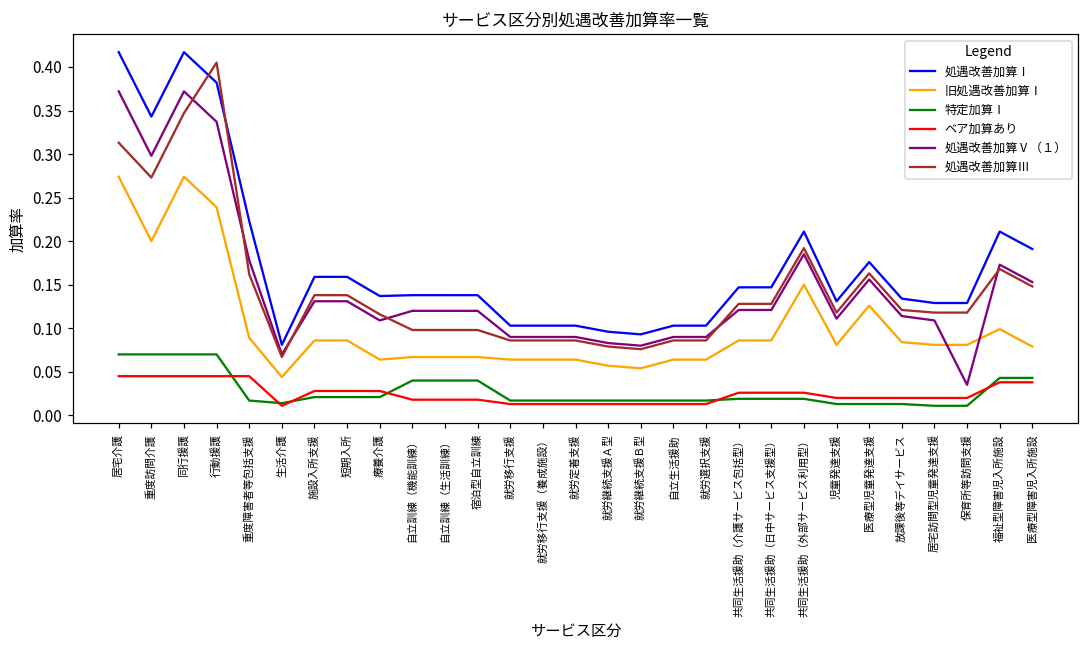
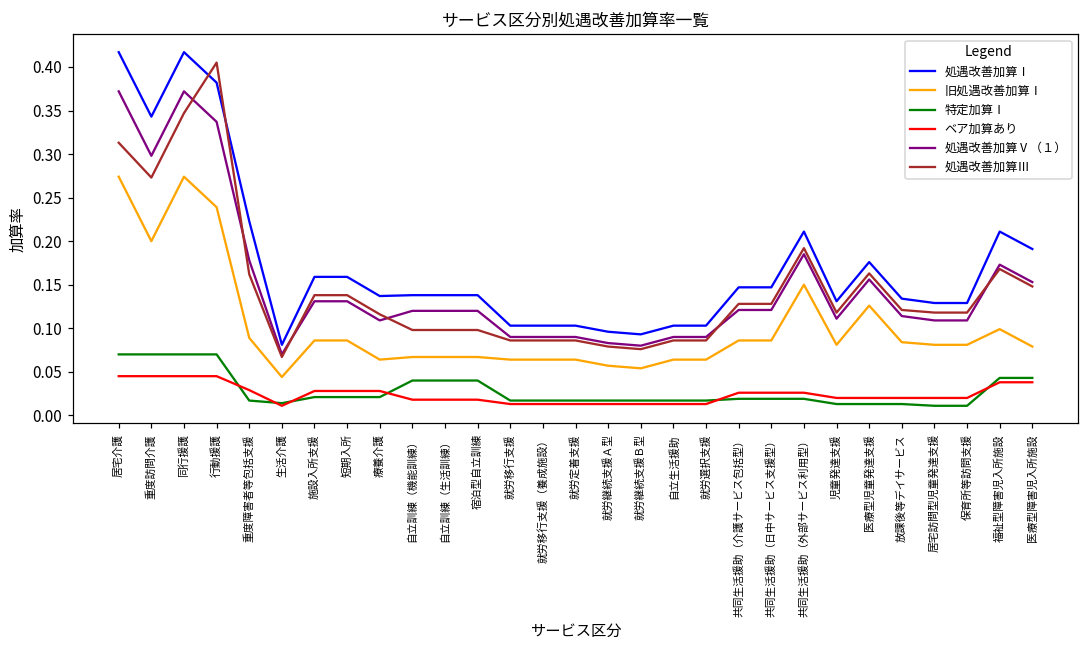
  {
    "処遇改善加算Ⅰ": {
      "居宅介護": 0.42,
      "重度訪問介護": 0.34,
      "同行援護": 0.42,
      "行動援護": 0.38,
      "重度障害者等包括支援": 0.22,
      "生活介護": 0.08,
      "施設入所支援": 0.16,
      "短期入所": 0.16,
      "療養介護": 0.14,
      "自立訓練（機能訓練）": 0.14,
      "自立訓練（生活訓練）": 0.14,
      "宿泊型自立訓練": 0.14,
      "就労移行支援": 0.10,
      "就労移行支援（養成施設）": 0.10,
      "就労定着支援": 0.10,
      "就労継続支援Ａ型": 0.10,
      "就労継続支援Ｂ型": 0.09,
      "自立生活援助": 0.10,
      "就労選択支援": 0.10,
      "共同生活援助（介護サービス包括型）": 0.15,
      "共同生活援助（日中サービス支援型）": 0.15,
      "共同生活援助（外部サービス利用型）": 0.21,
      "児童発達支援": 0.13,
      "医療型児童発達支援": 0.18,
      "放課後等デイサービス": 0.13,
      "居宅訪問型児童発達支援": 0.13,
      "保育所等訪問支援": 0.13,
      "福祉型障害児入所施設": 0.21,
      "医療型障害児入所施設": 0.19
    },
    "旧処遇改善加算Ⅰ": {
      "居宅介護": 0.27,
      "重度訪問介護": 0.20,
      "同行援護": 0.27,
      "行動援護": 0.24,
      "重度障害者等包括支援": 0.09,
      "生活介護": 0.04,
      "施設入所支援": 0.09,
      "短期入所": 0.09,
      "療養介護": 0.06,
      "自立訓練（機能訓練）": 0.07,
      "自立訓練（生活訓練）": 0.07,
      "宿泊型自立訓練": 0.07,
      "就労移行支援": 0.06,
      "就労移行支援（養成施設）": 0.06,
      "就労定着支援": 0.06,
      "就労継続支援Ａ型": 0.06,
      "就労継続支援Ｂ型": 0.05,
      "自立生活援助": 0.06,
      "就労選択支援": 0.06,
      "共同生活援助（介護サービス包括型）": 0.09,
      "共同生活援助（日中サービス支援型）": 0.09,
      "共同生活援助（外部サービス利用型）": 0.15,
      "児童発達支援": 0.08,
      "医療型児童発達支援": 0.13,
      "放課後等デイサービス": 0.08,
      "居宅訪問型児童発達支援": 0.08,
      "保育所等訪問支援": 0.08,
      "福祉型障害児入所施設": 0.10,
      "医療型障害児入所施設": 0.08
    },
    "特定加算Ⅰ": {
      "居宅介護": 0.07,
      "重度訪問介護": 0.07,
      "同行援護": 0.07,
      "行動援護": 0.07,
      "重度障害者等包括支援": 0.02,
      "施設入所支援": 0.02,
      "短期入所": 0.02,
      "療養介護": 0.02,
      "自立訓練（機能訓練）": 0.04,
      "自立訓練（生活訓練）": 0.04,
      "宿泊型自立訓練": 0.04,
      "就労移行支援": 0.02,
      "就労移行支援（養成施設）": 0.02,
      "就労定着支援": 0.02,
      "就労継続支援Ａ型": 0.02,
      "就労継続支援Ｂ型": 0.02,
      "自立生活援助": 0.02,
      "就労選択支援": 0.02,
      "共同生活援助（介護サービス包括型）": 0.02,
      "共同生活援助（日中サービス支援型）": 0.02,
      "共同生活援助（外部サービス利用型）": 0.02,
      "児童発達支援": 0.01,
      "医療型児童発達支援": 0.01,
      "放課後等デイサービス": 0.01,
      "居宅訪問型児童発達支援": 0.01,
      "保育所等訪問支援": 0.01,
      "福祉型障害児入所施設": 0.04,
      "医療型障害児入所施設": 0.04
    },
    "ベア加算あり": {
      "居宅介護": 0.05,
      "重度訪問介護": 0.05,
      "同行援護": 0.05,
      "行動援護": 0.05,
-     "重度障害者等包括支援": 0.05,
+     "重度障害者等包括支援": 0.03,
      "施設入所支援": 0.03,
      "短期入所": 0.03,
      "療養介護": 0.03,
      "自立訓練（機能訓練）": 0.02,
      "自立訓練（生活訓練）": 0.02,
      "宿泊型自立訓練": 0.02,
      "就労移行支援": 0.01,
      "就労移行支援（養成施設）": 0.01,
      "就労定着支援": 0.01,
      "就労継続支援Ａ型": 0.01,
      "就労継続支援Ｂ型": 0.01,
      "自立生活援助": 0.01,
      "就労選択支援": 0.01,
      "共同生活援助（介護サービス包括型）": 0.03,
      "共同生活援助（日中サービス支援型）": 0.03,
      "共同生活援助（外部サービス利用型）": 0.03,
      "児童発達支援": 0.02,
      "医療型児童発達支援": 0.02,
      "放課後等デイサービス": 0.02,
      "居宅訪問型児童発達支援": 0.02,
      "保育所等訪問支援": 0.02,
      "福祉型障害児入所施設": 0.04,
      "医療型障害児入所施設": 0.04
    },
    "処遇改善加算Ⅴ（１）": {
      "居宅介護": 0.37,
      "重度訪問介護": 0.30,
      "同行援護": 0.37,
      "行動援護": 0.34,
      "重度障害者等包括支援": 0.18,
      "施設入所支援": 0.13,
      "短期入所": 0.13,
      "療養介護": 0.11,
      "自立訓練（機能訓練）": 0.12,
      "自立訓練（生活訓練）": 0.12,
      "宿泊型自立訓練": 0.12,
      "就労移行支援": 0.09,
      "就労移行支援（養成施設）": 0.09,
      "就労定着支援": 0.09,
      "就労継続支援Ａ型": 0.08,
      "就労継続支援Ｂ型": 0.08,
      "自立生活援助": 0.09,
      "就労選択支援": 0.09,
      "共同生活援助（介護サービス包括型）": 0.12,
      "共同生活援助（日中サービス支援型）": 0.12,
      "共同生活援助（外部サービス利用型）": 0.19,
      "児童発達支援": 0.11,
      "医療型児童発達支援": 0.16,
      "放課後等デイサービス": 0.11,
      "居宅訪問型児童発達支援": 0.11,
-     "保育所等訪問支援": 0.04,
+     "保育所等訪問支援": 0.11,
      "福祉型障害児入所施設": 0.17,
      "医療型障害児入所施設": 0.15
    },
    "処遇改善加算Ⅲ": {
      "居宅介護": 0.31,
      "重度訪問介護": 0.27,
      "同行援護": 0.35,
      "行動援護": 0.41,
      "重度障害者等包括支援": 0.16,
      "施設入所支援": 0.14,
      "短期入所": 0.14,
      "療養介護": 0.12,
      "自立訓練（機能訓練）": 0.10,
      "自立訓練（生活訓練）": 0.10,
      "宿泊型自立訓練": 0.10,
      "就労移行支援": 0.09,
      "就労移行支援（養成施設）": 0.09,
      "就労定着支援": 0.09,
      "就労継続支援Ａ型": 0.08,
      "就労継続支援Ｂ型": 0.08,
      "自立生活援助": 0.09,
      "就労選択支援": 0.09,
      "共同生活援助（介護サービス包括型）": 0.13,
      "共同生活援助（日中サービス支援型）": 0.13,
      "共同生活援助（外部サービス利用型）": 0.19,
      "児童発達支援": 0.12,
      "医療型児童発達支援": 0.16,
      "放課後等デイサービス": 0.12,
      "居宅訪問型児童発達支援": 0.12,
      "保育所等訪問支援": 0.12,
      "福祉型障害児入所施設": 0.17,
      "医療型障害児入所施設": 0.15
    }
  }
